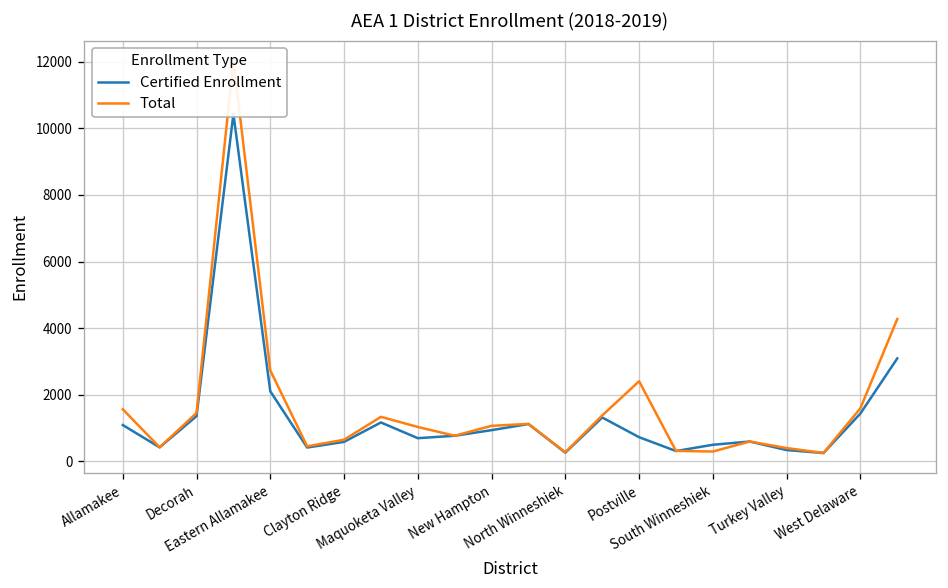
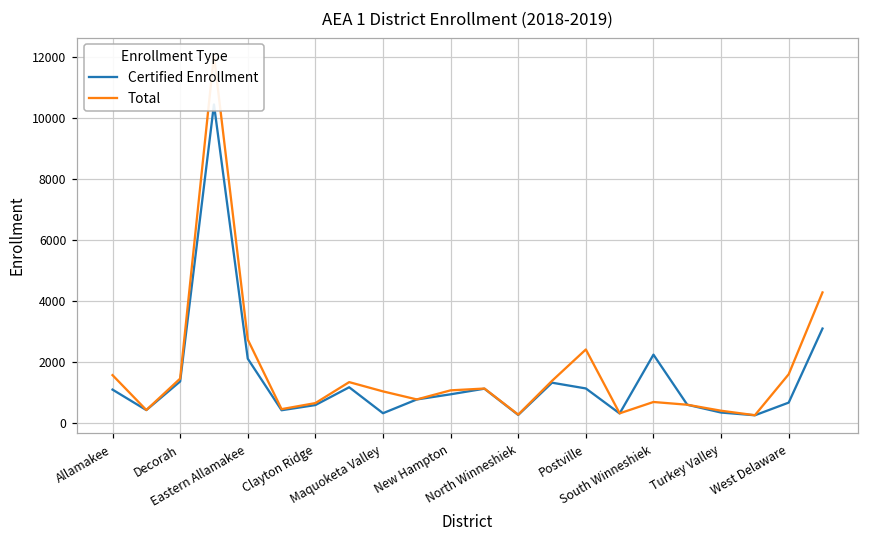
  {
    "Certified Enrollment": {
      "Allamakee": 1100,
      "Decorah": 1400,
      "Eastern Allamakee": 2100,
-     "Maquoketa Valley": 700,
+     "Maquoketa Valley": 300,
      "New Hampton": 900,
-     "Postville": 700,
-     "South Winneshiek": 500,
-     "West Delaware": 1400
+     "Postville": 1100,
+     "South Winneshiek": 2200,
+     "West Delaware": 700
    },
    "Total": {
      "Allamakee": 1600,
      "Decorah": 1500,
      "Eastern Allamakee": 2700,
      "Maquoketa Valley": 1000,
      "New Hampton": 1100,
      "Postville": 2400,
-     "South Winneshiek": 300,
+     "South Winneshiek": 700,
      "West Delaware": 1600
    }
  }
